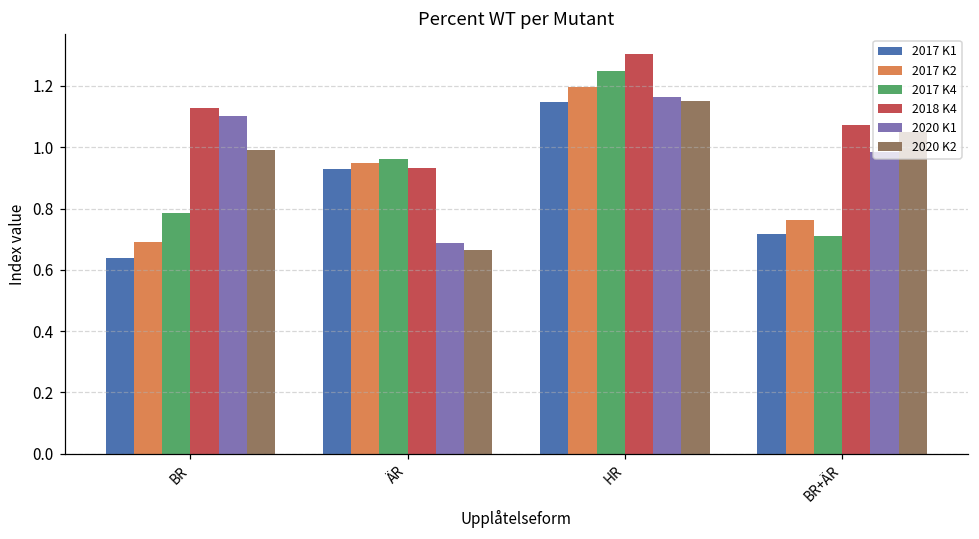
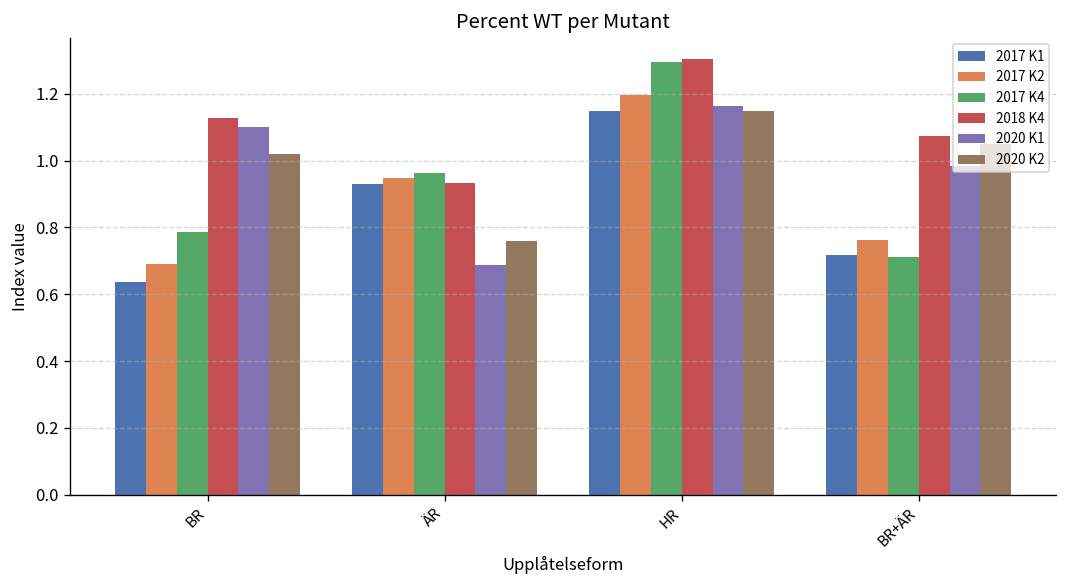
  {
    "2017 K4": {
      "BR": 0.79,
      "ÄR": 0.96,
-     "HR": 1.25,
+     "HR": 1.30,
      "BR+ÄR": 0.71
    },
    "2020 K2": {
-     "BR": 0.99,
-     "ÄR": 0.67,
+     "BR": 1.02,
+     "ÄR": 0.76,
      "HR": 1.15
    }
  }
